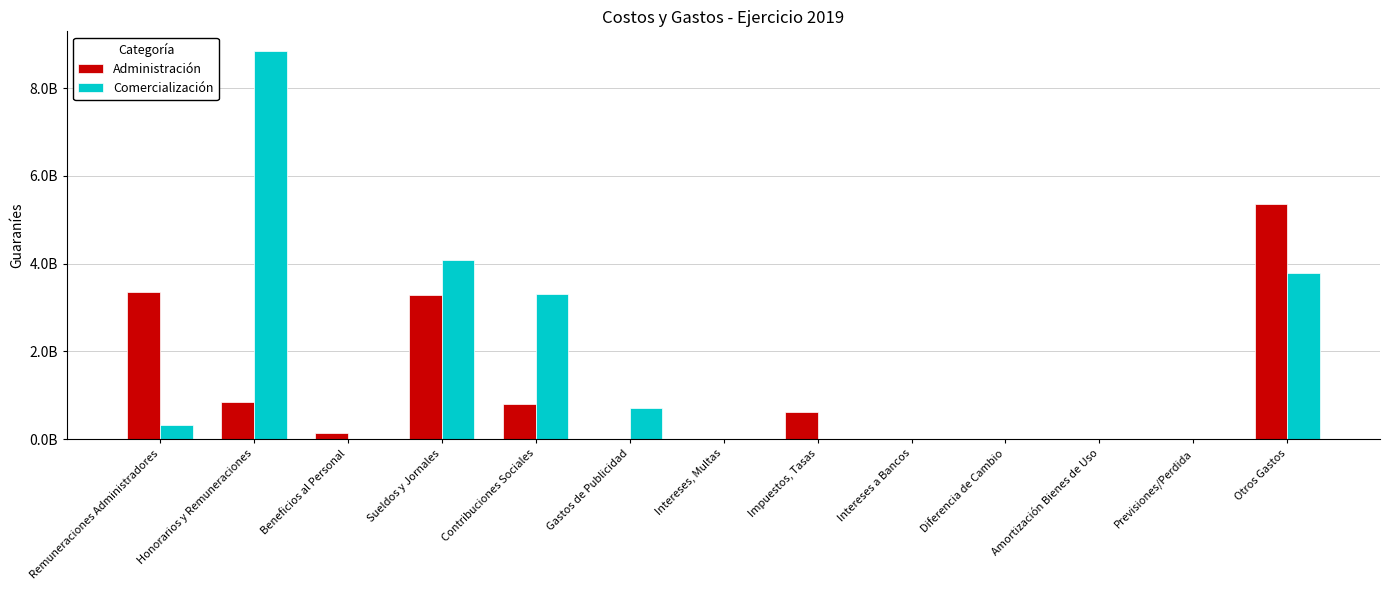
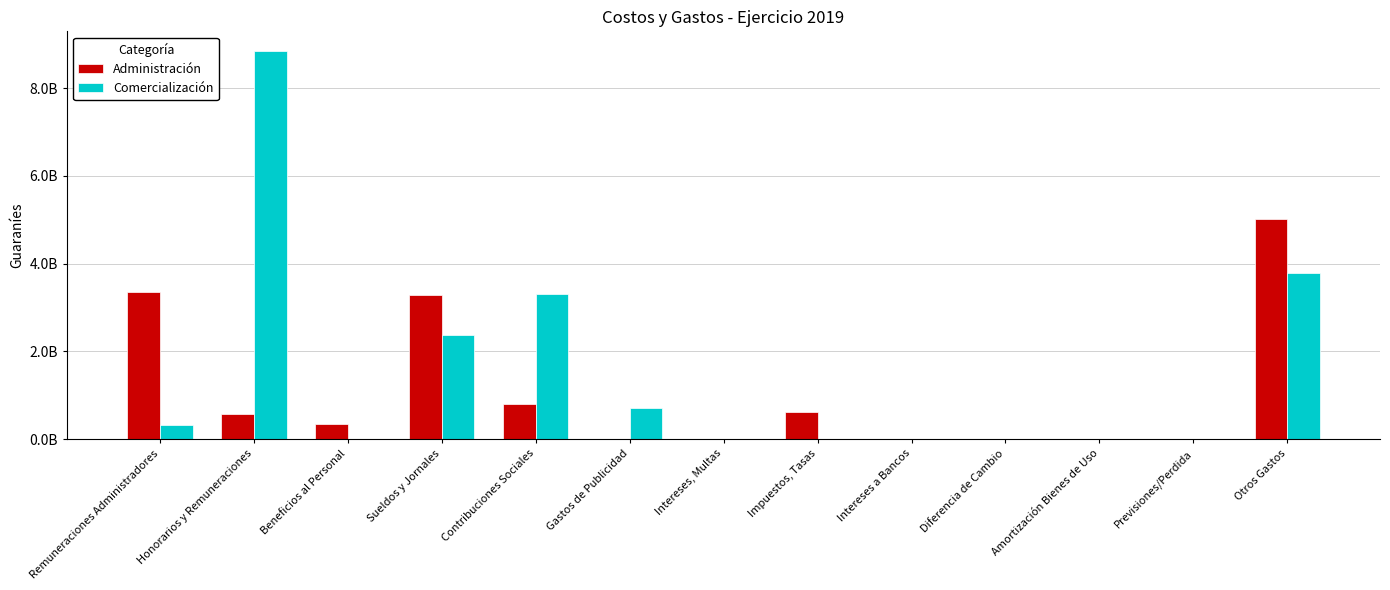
  {
    "Administración": {
      "Remuneraciones Administradores": 3300000000,
-     "Honorarios y Remuneraciones": 900000000,
-     "Beneficios al Personal": 100000000,
+     "Honorarios y Remuneraciones": 600000000,
+     "Beneficios al Personal": 300000000,
      "Sueldos y Jornales": 3300000000,
      "Contribuciones Sociales": 800000000,
      "Gastos de Publicidad": 0,
      "Impuestos, Tasas": 600000000,
      "Intereses a Bancos": 0,
      "Diferencia de Cambio": 0,
      "Amortización Bienes de Uso": 0,
      "Previsiones/Perdida": 0,
-     "Otros Gastos": 5400000000
+     "Otros Gastos": 5000000000
    },
    "Comercialización": {
      "Remuneraciones Administradores": 300000000,
      "Honorarios y Remuneraciones": 8900000000,
      "Beneficios al Personal": 0,
-     "Sueldos y Jornales": 4100000000,
+     "Sueldos y Jornales": 2400000000,
      "Contribuciones Sociales": 3300000000,
      "Gastos de Publicidad": 700000000,
      "Impuestos, Tasas": 0,
      "Intereses a Bancos": 0,
      "Diferencia de Cambio": 0,
      "Amortización Bienes de Uso": 0,
      "Previsiones/Perdida": 0,
      "Otros Gastos": 3800000000
    }
  }
